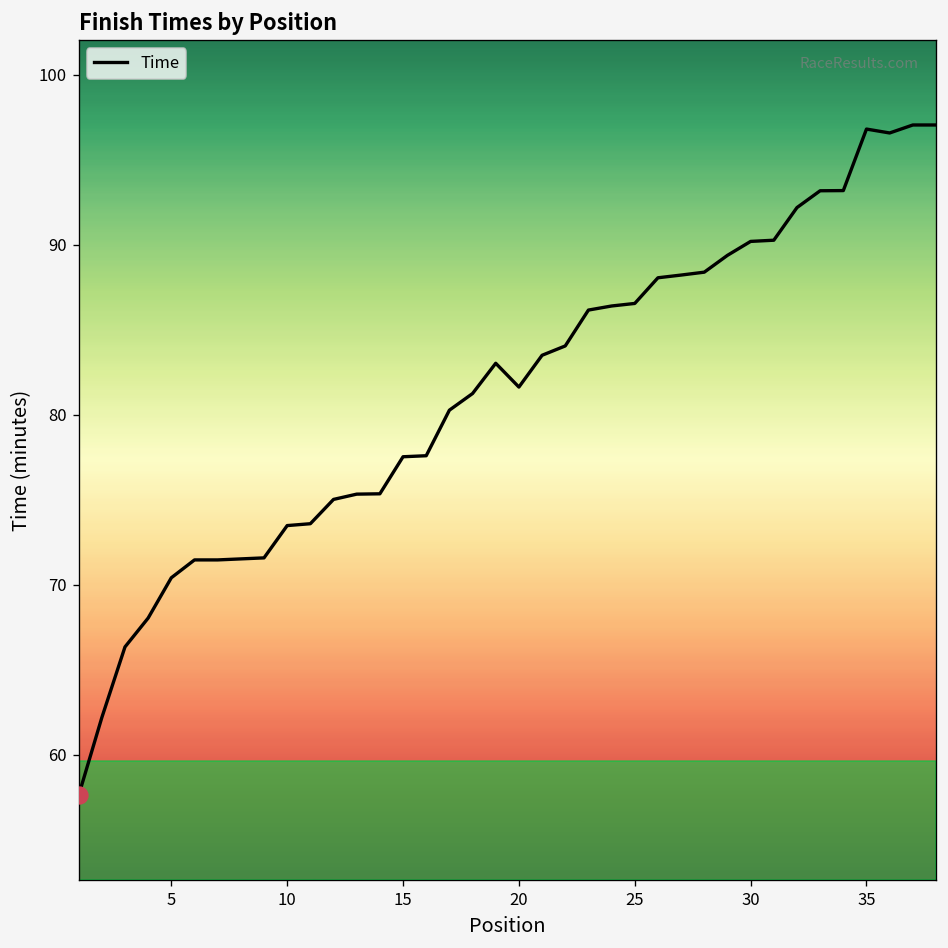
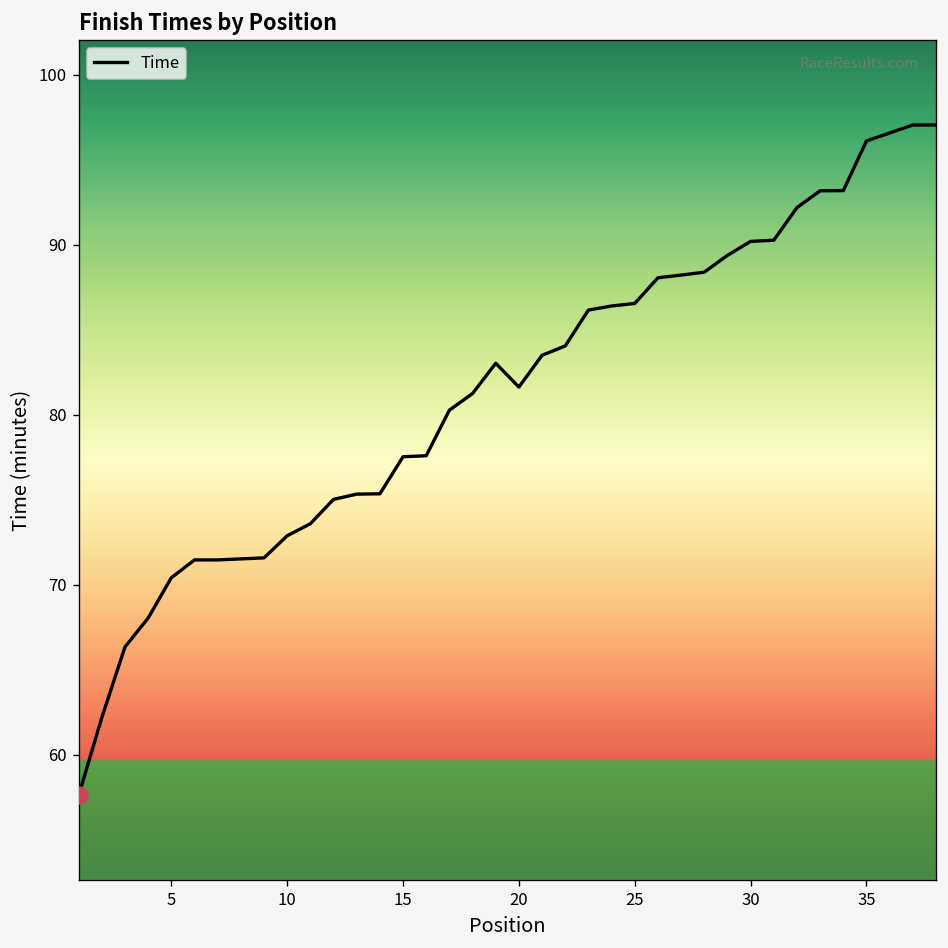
  {
    "Time": {
      "5": 70.4,
-     "10": 73.5,
+     "10": 72.9,
      "15": 77.5,
      "20": 81.6,
      "25": 86.5,
      "30": 90.2,
-     "35": 96.8
+     "35": 96.1
    }
  }
